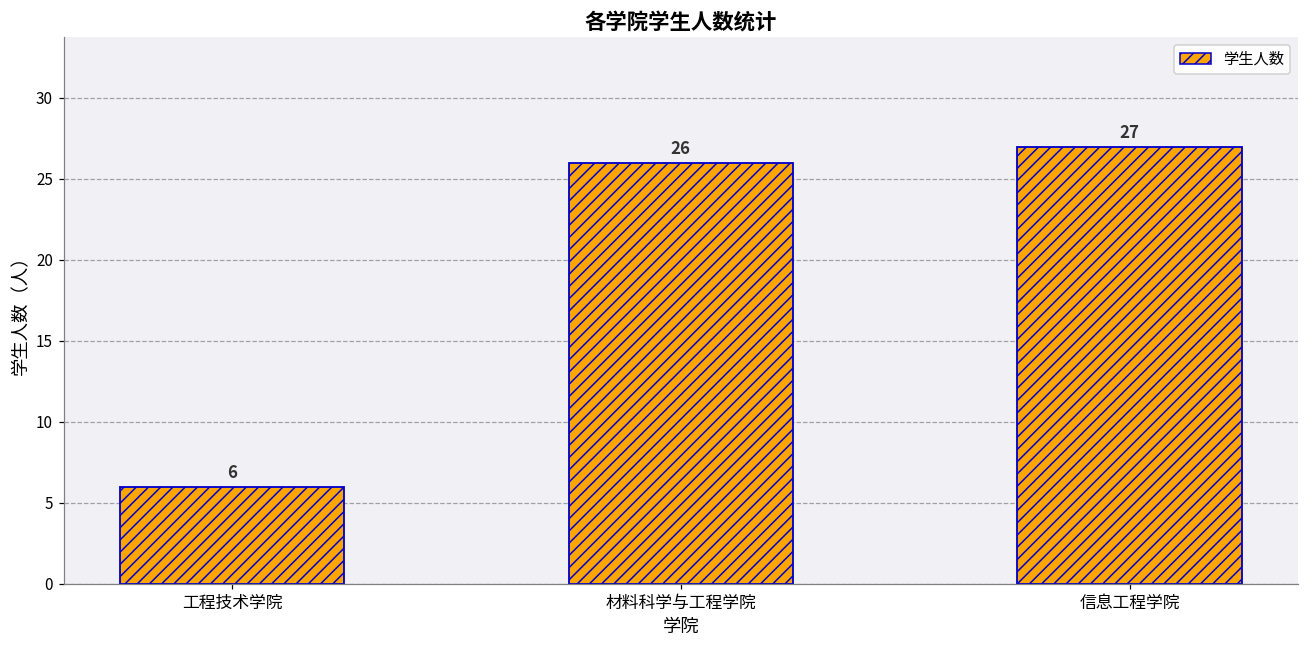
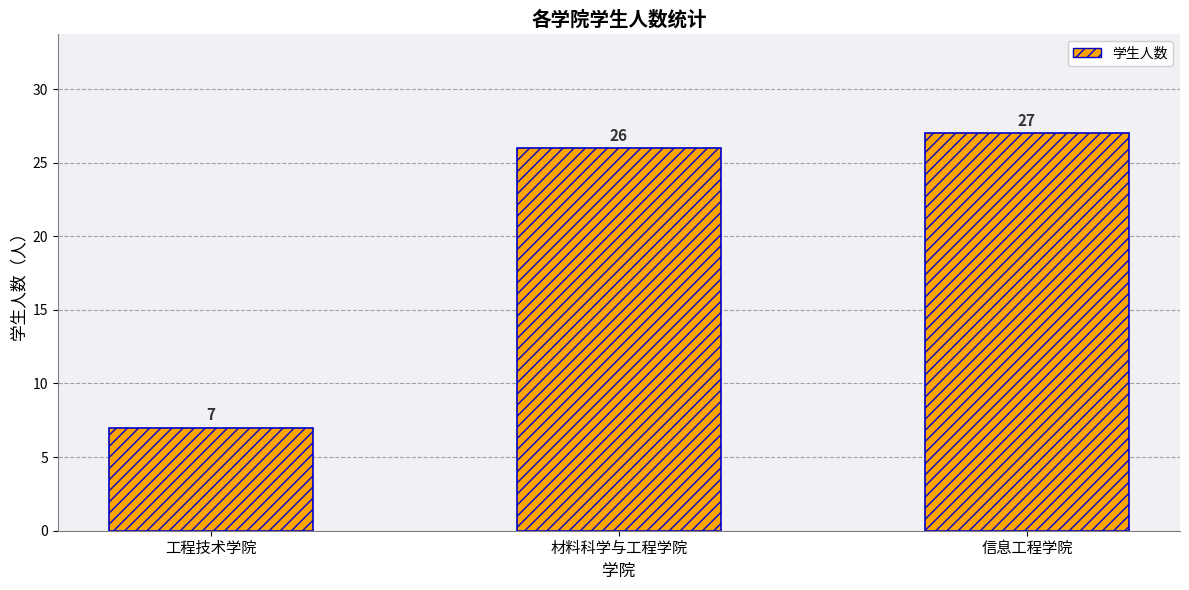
  {
-   "工程技术学院": 6,
+   "工程技术学院": 7,
    "材料科学与工程学院": 26,
    "信息工程学院": 27
  }
